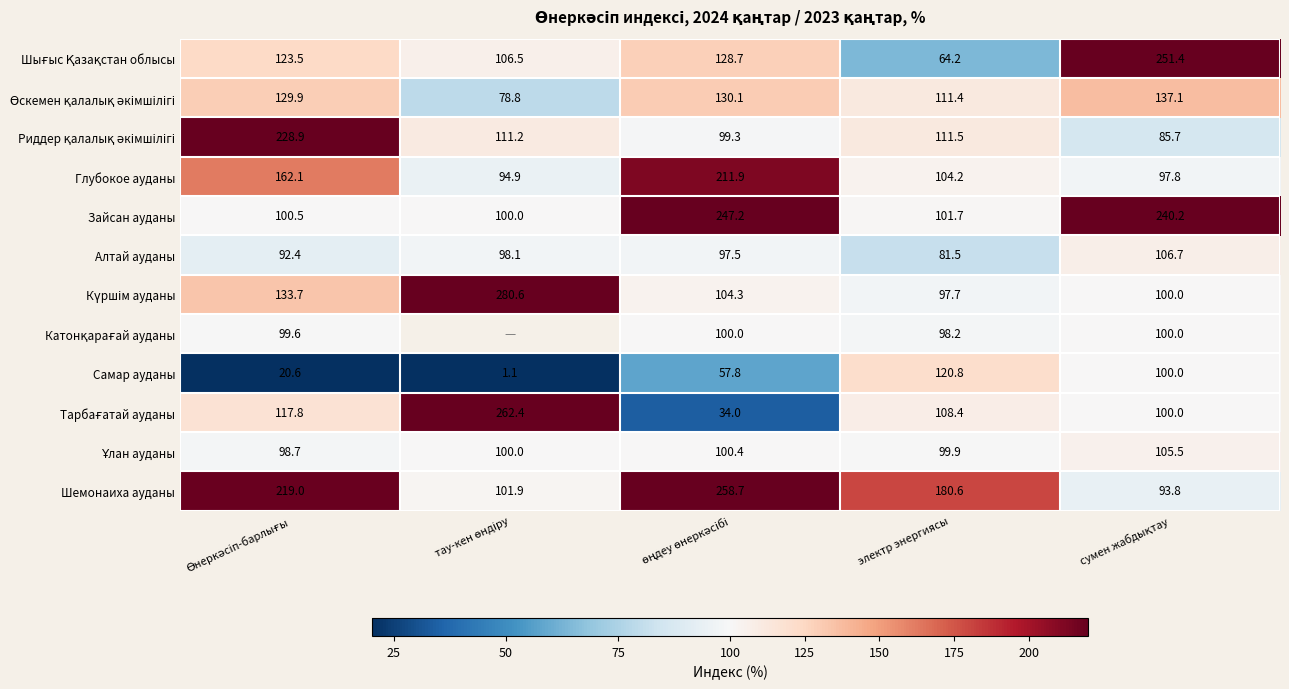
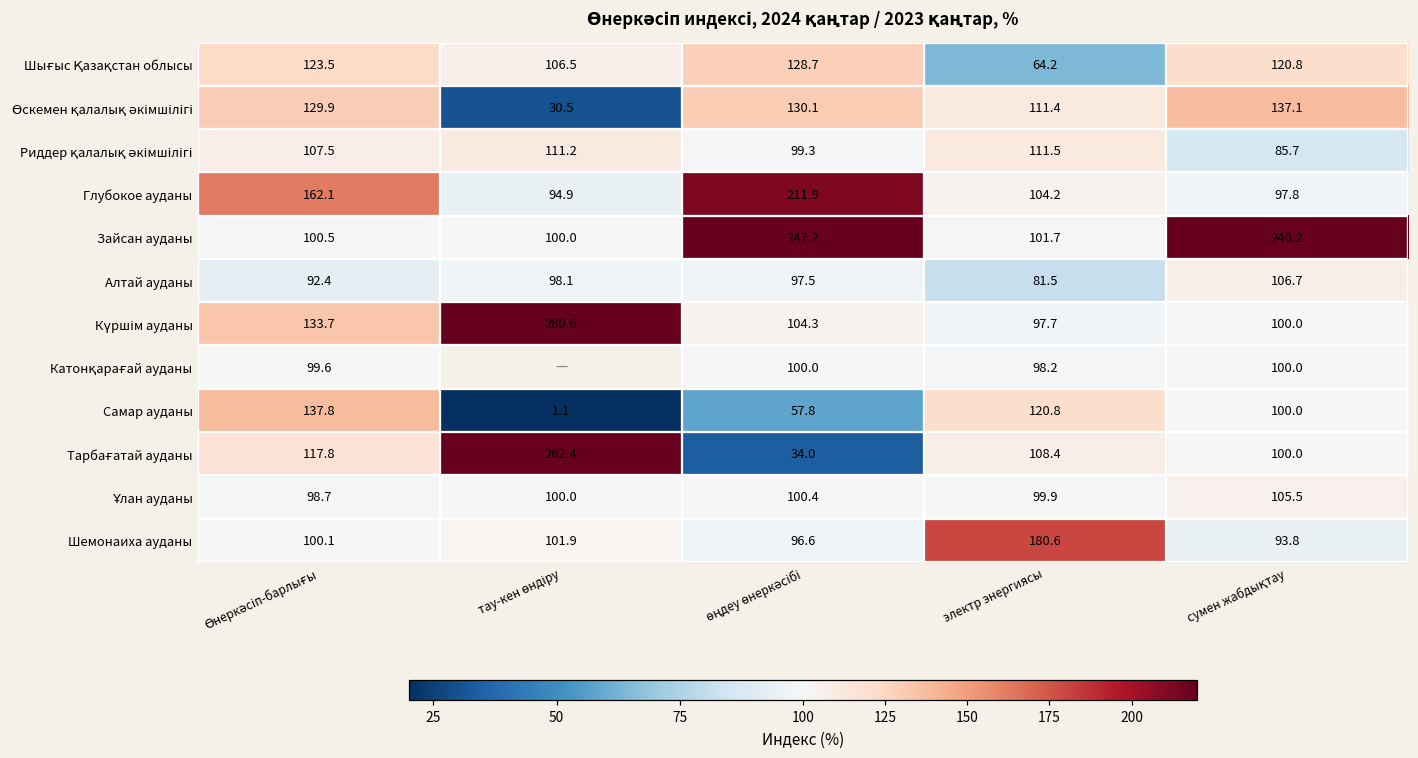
  {
    "Шығыс Қазақстан облысы": {
      "Өнеркәсіп-барлығы": 123.5,
      "тау-кен өндіру": 106.5,
      "өңдеу өнеркәсібі": 128.7,
      "электр энергиясы": 64.2,
-     "сумен жабдықтау": 251.4
+     "сумен жабдықтау": 120.8
    },
    "Өскемен қалалық әкімшілігі": {
      "Өнеркәсіп-барлығы": 129.9,
-     "тау-кен өндіру": 78.8,
+     "тау-кен өндіру": 30.5,
      "өңдеу өнеркәсібі": 130.1,
      "электр энергиясы": 111.4,
      "сумен жабдықтау": 137.1
    },
    "Риддер қалалық әкімшілігі": {
-     "Өнеркәсіп-барлығы": 228.9,
+     "Өнеркәсіп-барлығы": 107.5,
      "тау-кен өндіру": 111.2,
      "өңдеу өнеркәсібі": 99.3,
      "электр энергиясы": 111.5,
      "сумен жабдықтау": 85.7
    },
    "Глубокое ауданы": {
      "Өнеркәсіп-барлығы": 162.1,
      "тау-кен өндіру": 94.9,
      "өңдеу өнеркәсібі": 211.9,
      "электр энергиясы": 104.2,
      "сумен жабдықтау": 97.8
    },
    "Зайсан ауданы": {
      "Өнеркәсіп-барлығы": 100.5,
      "тау-кен өндіру": 100.0,
      "өңдеу өнеркәсібі": 247.2,
      "электр энергиясы": 101.7,
      "сумен жабдықтау": 240.2
    },
    "Алтай ауданы": {
      "Өнеркәсіп-барлығы": 92.4,
      "тау-кен өндіру": 98.1,
      "өңдеу өнеркәсібі": 97.5,
      "электр энергиясы": 81.5,
      "сумен жабдықтау": 106.7
    },
    "Күршім ауданы": {
      "Өнеркәсіп-барлығы": 133.7,
      "тау-кен өндіру": 280.6,
      "өңдеу өнеркәсібі": 104.3,
      "электр энергиясы": 97.7,
      "сумен жабдықтау": 100.0
    },
    "Катонқарағай ауданы": {
      "Өнеркәсіп-барлығы": 99.6,
      "өңдеу өнеркәсібі": 100.0,
      "электр энергиясы": 98.2,
      "сумен жабдықтау": 100.0
    },
    "Самар ауданы": {
-     "Өнеркәсіп-барлығы": 20.6,
+     "Өнеркәсіп-барлығы": 137.8,
      "тау-кен өндіру": 1.1,
      "өңдеу өнеркәсібі": 57.8,
      "электр энергиясы": 120.8,
      "сумен жабдықтау": 100.0
    },
    "Тарбағатай ауданы": {
      "Өнеркәсіп-барлығы": 117.8,
      "тау-кен өндіру": 262.4,
      "өңдеу өнеркәсібі": 34.0,
      "электр энергиясы": 108.4,
      "сумен жабдықтау": 100.0
    },
    "Ұлан ауданы": {
      "Өнеркәсіп-барлығы": 98.7,
      "тау-кен өндіру": 100.0,
      "өңдеу өнеркәсібі": 100.4,
      "электр энергиясы": 99.9,
      "сумен жабдықтау": 105.5
    },
    "Шемонаиха ауданы": {
-     "Өнеркәсіп-барлығы": 219.0,
+     "Өнеркәсіп-барлығы": 100.1,
      "тау-кен өндіру": 101.9,
-     "өңдеу өнеркәсібі": 258.7,
+     "өңдеу өнеркәсібі": 96.6,
      "электр энергиясы": 180.6,
      "сумен жабдықтау": 93.8
    }
  }
